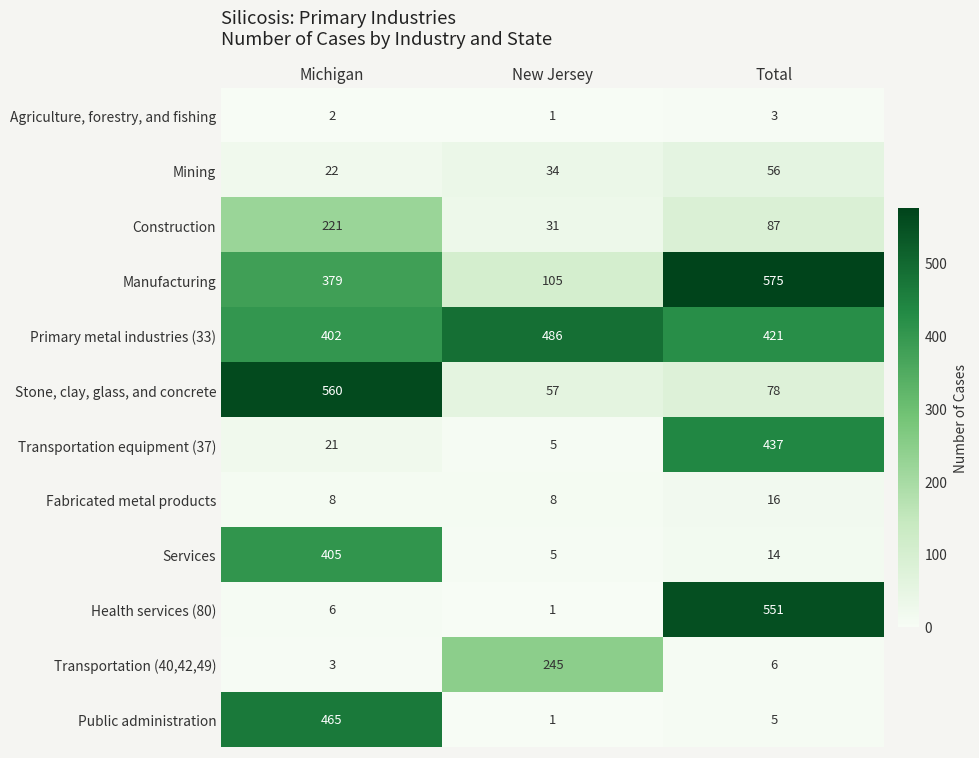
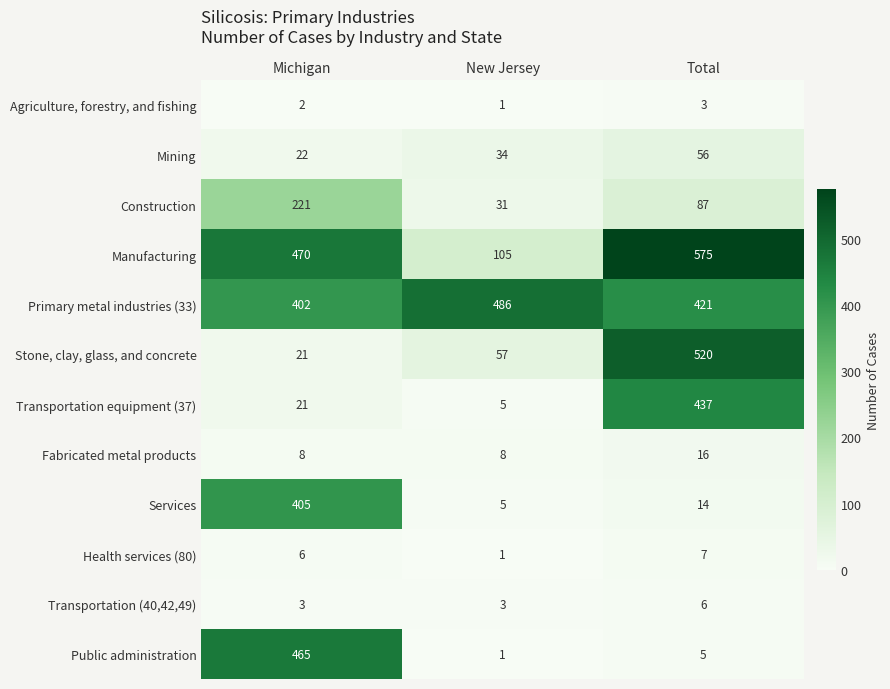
  {
    "Agriculture, forestry, and fishing": {
      "Michigan": 2,
      "New Jersey": 1,
      "Total": 3
    },
    "Mining": {
      "Michigan": 22,
      "New Jersey": 34,
      "Total": 56
    },
    "Construction": {
      "Michigan": 221,
      "New Jersey": 31,
      "Total": 87
    },
    "Manufacturing": {
-     "Michigan": 379,
+     "Michigan": 470,
      "New Jersey": 105,
      "Total": 575
    },
    "Primary metal industries (33)": {
      "Michigan": 402,
      "New Jersey": 486,
      "Total": 421
    },
    "Stone, clay, glass, and concrete": {
-     "Michigan": 560,
+     "Michigan": 21,
      "New Jersey": 57,
-     "Total": 78
+     "Total": 520
    },
    "Transportation equipment (37)": {
      "Michigan": 21,
      "New Jersey": 5,
      "Total": 437
    },
    "Fabricated metal products": {
      "Michigan": 8,
      "New Jersey": 8,
      "Total": 16
    },
    "Services": {
      "Michigan": 405,
      "New Jersey": 5,
      "Total": 14
    },
    "Health services (80)": {
      "Michigan": 6,
      "New Jersey": 1,
-     "Total": 551
+     "Total": 7
    },
    "Transportation (40,42,49)": {
      "Michigan": 3,
-     "New Jersey": 245,
+     "New Jersey": 3,
      "Total": 6
    },
    "Public administration": {
      "Michigan": 465,
      "New Jersey": 1,
      "Total": 5
    }
  }
